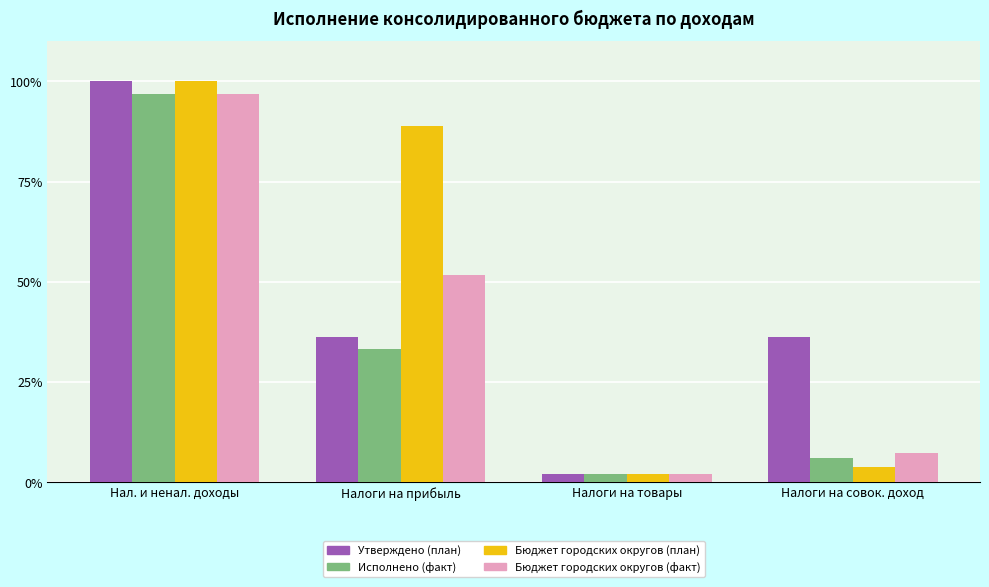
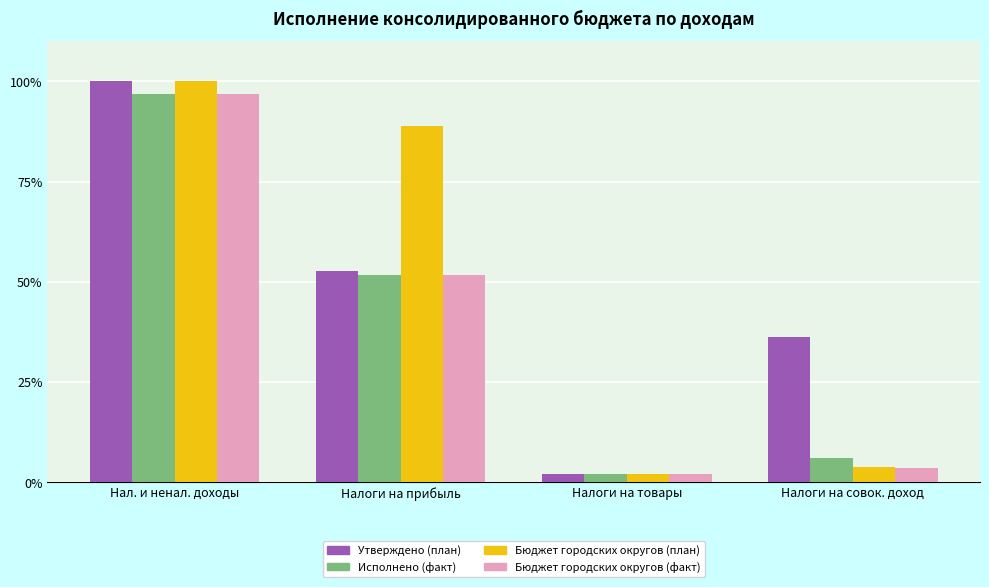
  {
    "Утверждено (план)": {
      "Нал. и ненал. доходы": "100%",
-     "Налоги на прибыль": "36%",
+     "Налоги на прибыль": "53%",
      "Налоги на товары": "2%",
      "Налоги на совок. доход": "36%"
    },
    "Исполнено (факт)": {
      "Нал. и ненал. доходы": "97%",
-     "Налоги на прибыль": "33%",
+     "Налоги на прибыль": "52%",
      "Налоги на товары": "2%",
      "Налоги на совок. доход": "6%"
    },
    "Бюджет городских округов (план)": {
      "Нал. и ненал. доходы": "100%",
      "Налоги на прибыль": "89%",
      "Налоги на товары": "2%",
      "Налоги на совок. доход": "4%"
    },
    "Бюджет городских округов (факт)": {
      "Нал. и ненал. доходы": "97%",
      "Налоги на прибыль": "52%",
      "Налоги на товары": "2%",
-     "Налоги на совок. доход": "7%"
+     "Налоги на совок. доход": "4%"
    }
  }
